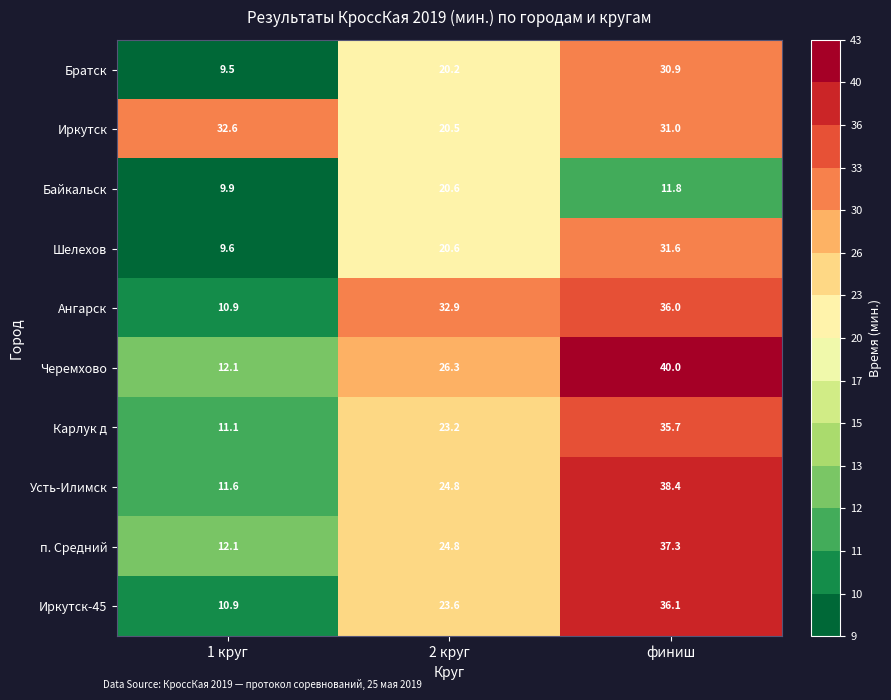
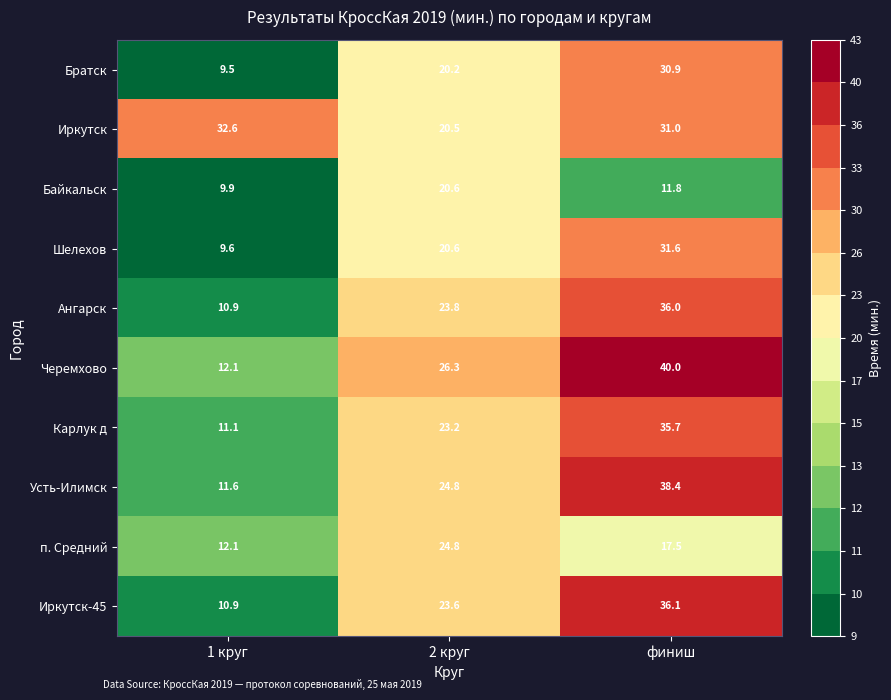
  {
    "Братск": {
      "1 круг": 9.5,
      "2 круг": 20.2,
      "финиш": 30.9
    },
    "Иркутск": {
      "1 круг": 32.6,
      "2 круг": 20.5,
      "финиш": 31.0
    },
    "Байкальск": {
      "1 круг": 9.9,
      "2 круг": 20.6,
      "финиш": 11.8
    },
    "Шелехов": {
      "1 круг": 9.6,
      "2 круг": 20.6,
      "финиш": 31.6
    },
    "Ангарск": {
      "1 круг": 10.9,
-     "2 круг": 32.9,
+     "2 круг": 23.8,
      "финиш": 36.0
    },
    "Черемхово": {
      "1 круг": 12.1,
      "2 круг": 26.3,
      "финиш": 40.0
    },
    "Карлук д": {
      "1 круг": 11.1,
      "2 круг": 23.2,
      "финиш": 35.7
    },
    "Усть-Илимск": {
      "1 круг": 11.6,
      "2 круг": 24.8,
      "финиш": 38.4
    },
    "п. Средний": {
      "1 круг": 12.1,
      "2 круг": 24.8,
-     "финиш": 37.3
+     "финиш": 17.5
    },
    "Иркутск-45": {
      "1 круг": 10.9,
      "2 круг": 23.6,
      "финиш": 36.1
    }
  }
